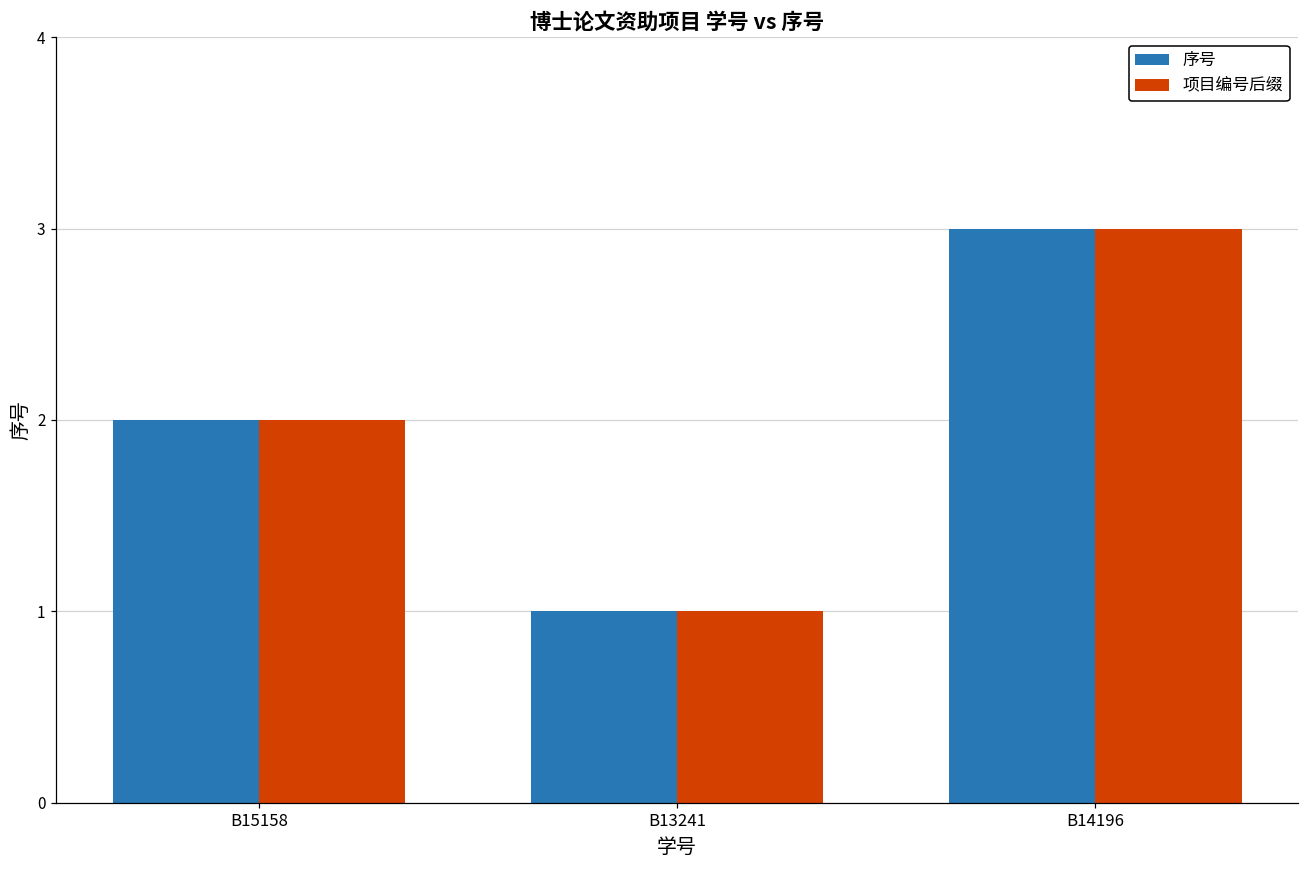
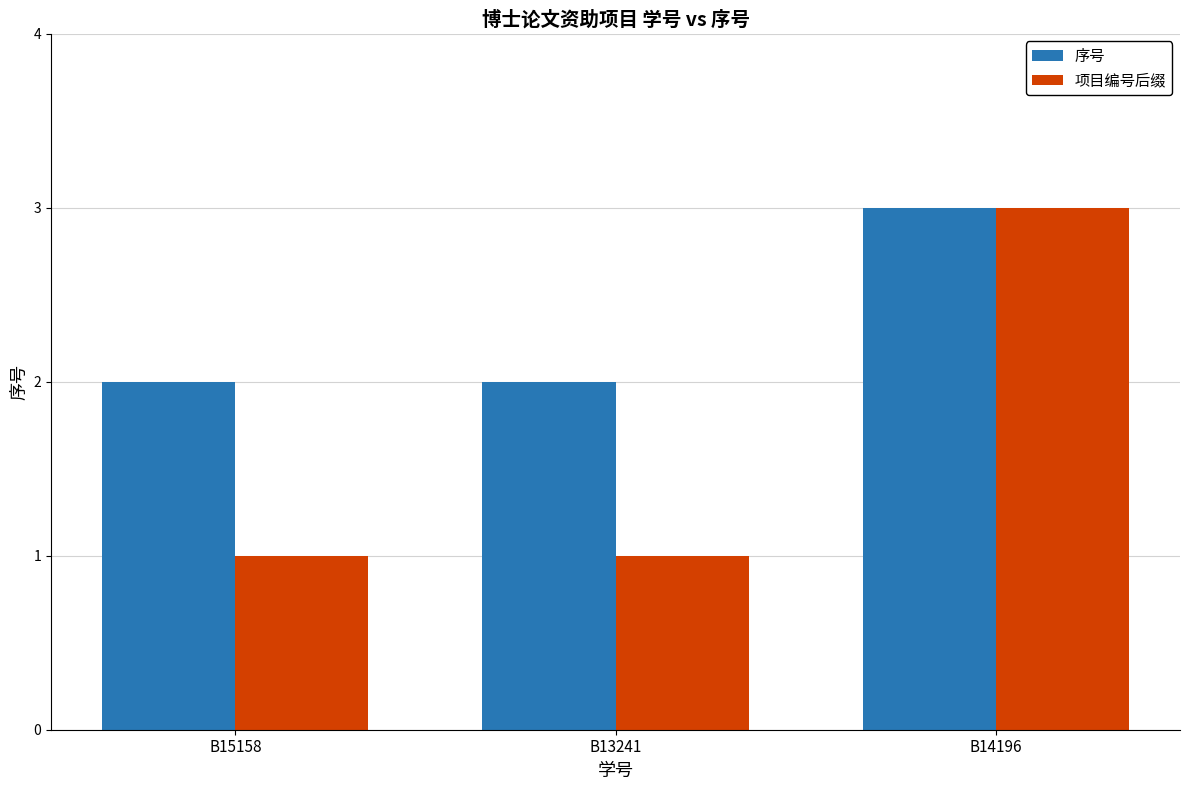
  {
    "序号": {
      "B15158": 2,
-     "B13241": 1,
+     "B13241": 2,
      "B14196": 3
    },
    "项目编号后缀": {
-     "B15158": 2,
+     "B15158": 1,
      "B13241": 1,
      "B14196": 3
    }
  }
